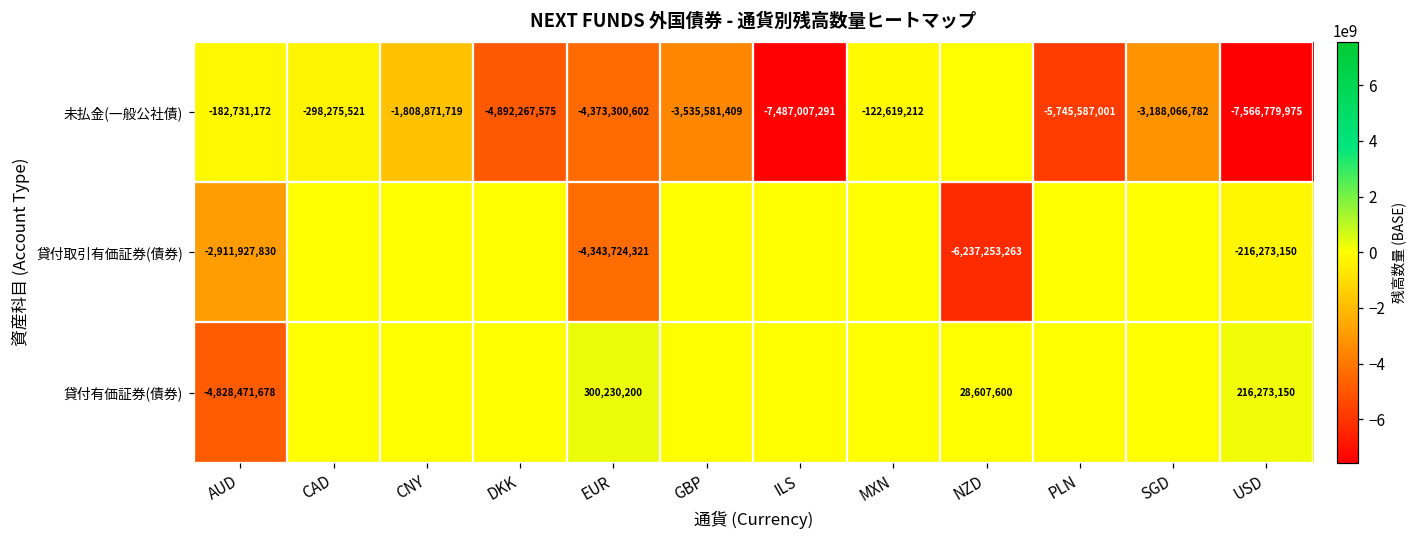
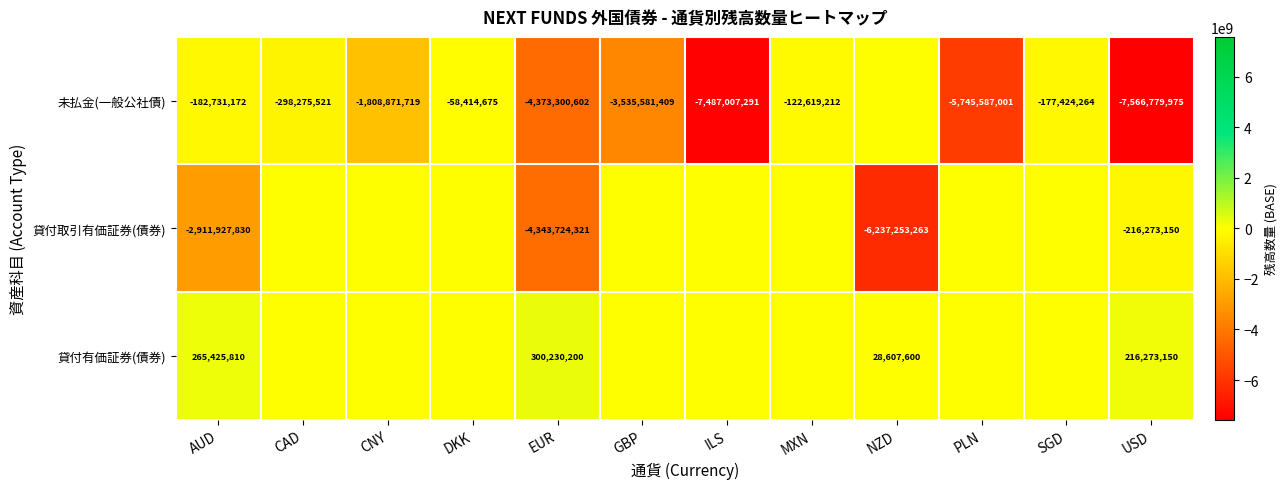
  {
    "未払金(一般公社債)": {
      "AUD": "-182,731,172",
      "CAD": "-298,275,521",
      "CNY": "-1,808,871,719",
-     "DKK": "-4,892,267,575",
+     "DKK": "-58,414,675",
      "EUR": "-4,373,300,602",
      "GBP": "-3,535,581,409",
      "ILS": "-7,487,007,291",
      "MXN": "-122,619,212",
      "PLN": "-5,745,587,001",
-     "SGD": "-3,188,066,782",
+     "SGD": "-177,424,264",
      "USD": "-7,566,779,975"
    },
    "貸付取引有価証券(債券)": {
      "AUD": "-2,911,927,830",
      "EUR": "-4,343,724,321",
      "NZD": "-6,237,253,263",
      "USD": "-216,273,150"
    },
    "貸付有価証券(債券)": {
-     "AUD": "-4,828,471,678",
+     "AUD": "265,425,810",
      "EUR": "300,230,200",
      "NZD": "28,607,600",
      "USD": "216,273,150"
    }
  }
